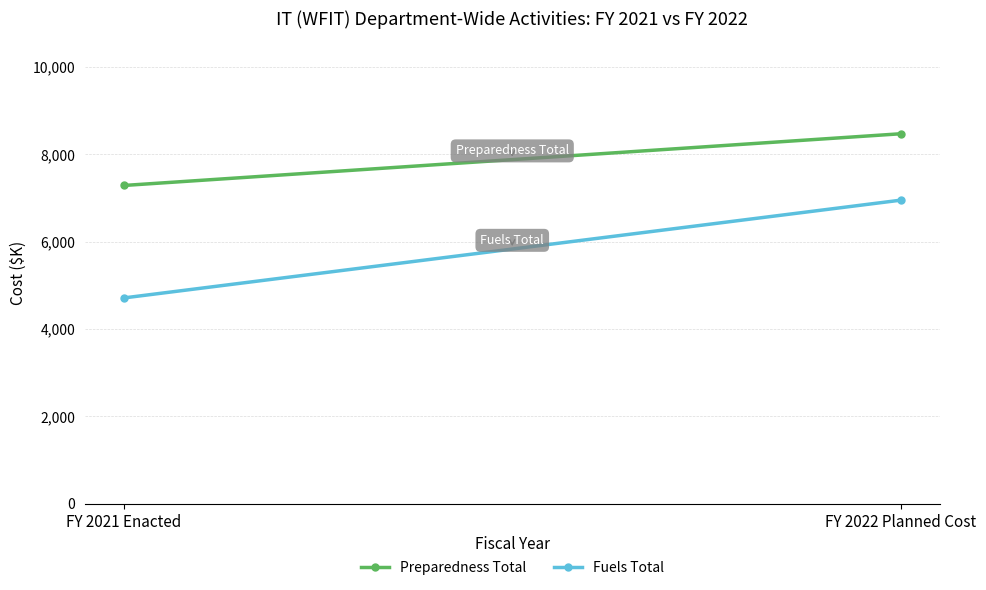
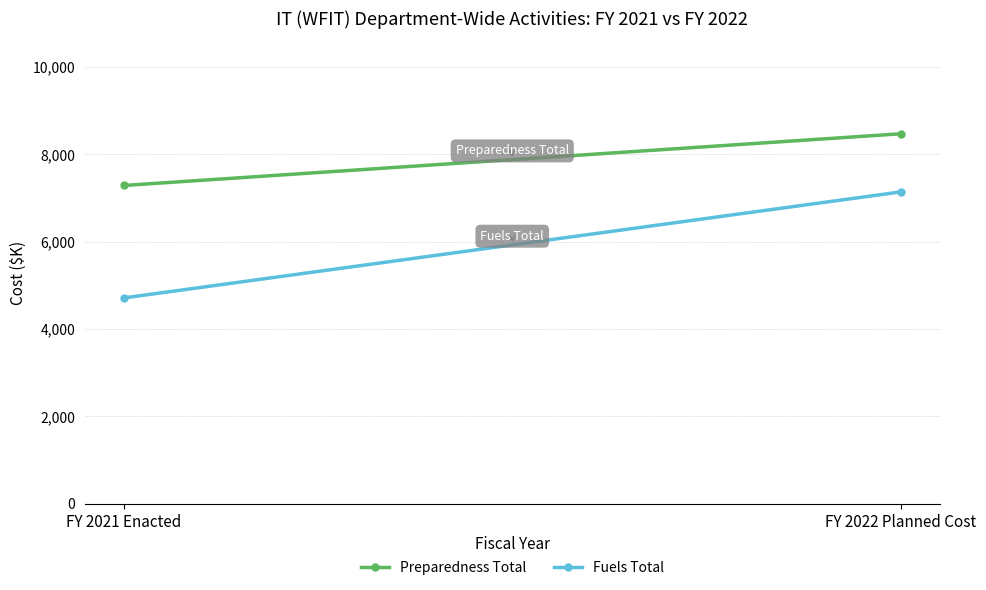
  {
    "Preparedness Total": {
      "FY 2021 Enacted": "7,300",
      "FY 2022 Planned Cost": "8,500"
    },
    "Fuels Total": {
      "FY 2021 Enacted": "4,700",
-     "FY 2022 Planned Cost": "7,000"
+     "FY 2022 Planned Cost": "7,100"
    }
  }
